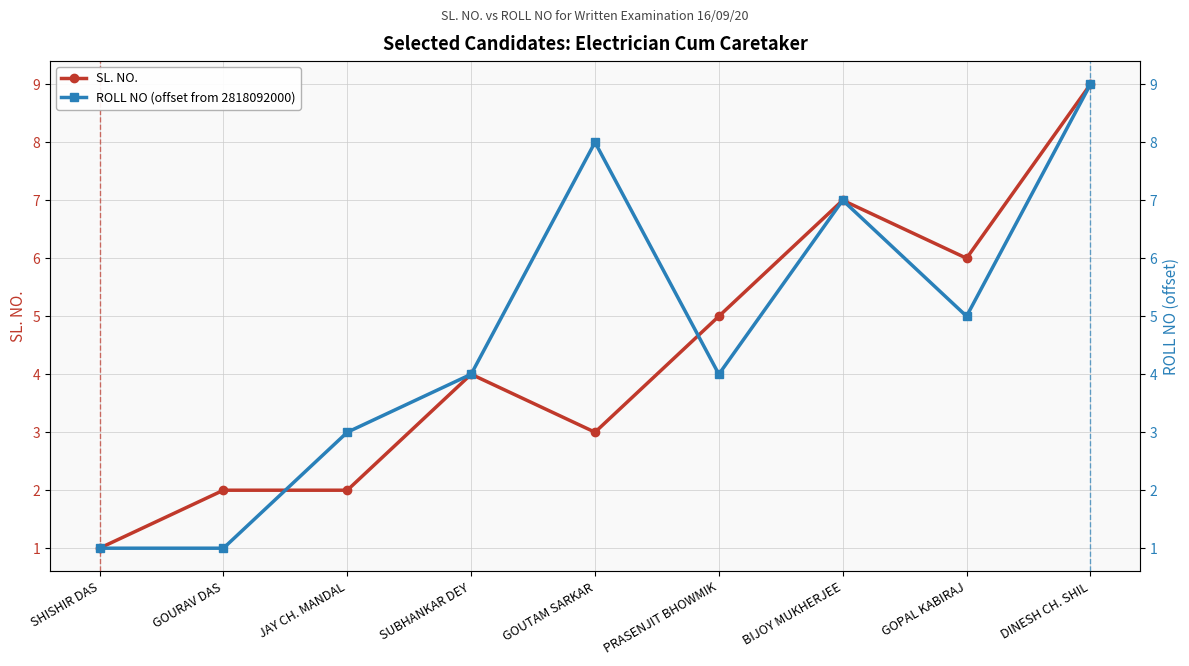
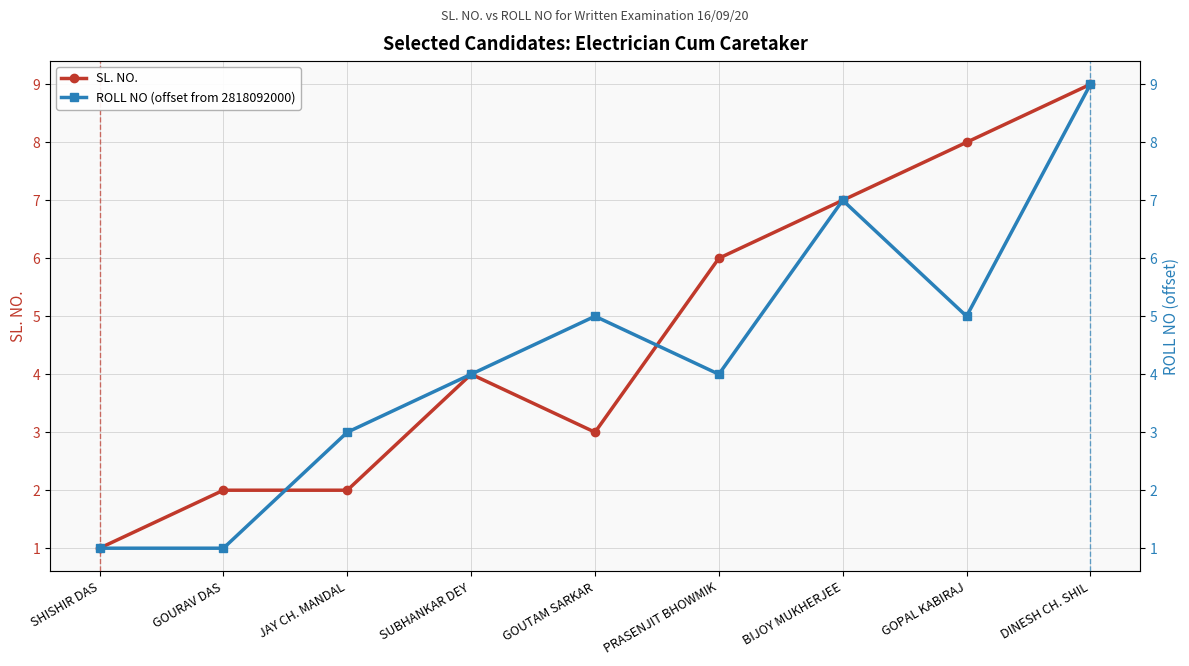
  {
    "SL. NO.": {
      "SHISHIR DAS": 1,
      "GOURAV DAS": 2,
      "JAY CH. MANDAL": 2,
      "SUBHANKAR DEY": 4,
      "GOUTAM SARKAR": 3,
-     "PRASENJIT BHOWMIK": 5,
+     "PRASENJIT BHOWMIK": 6,
      "BIJOY MUKHERJEE": 7,
-     "GOPAL KABIRAJ": 6,
+     "GOPAL KABIRAJ": 8,
      "DINESH CH. SHIL": 9
    },
    "ROLL NO (offset from 2818092000)": {
      "SHISHIR DAS": 1.0,
      "GOURAV DAS": 1.0,
      "JAY CH. MANDAL": 3.0,
      "SUBHANKAR DEY": 4.0,
-     "GOUTAM SARKAR": 8.0,
+     "GOUTAM SARKAR": 5.0,
      "PRASENJIT BHOWMIK": 4.0,
      "BIJOY MUKHERJEE": 7.0,
      "GOPAL KABIRAJ": 5.0,
      "DINESH CH. SHIL": 9.0
    }
  }
